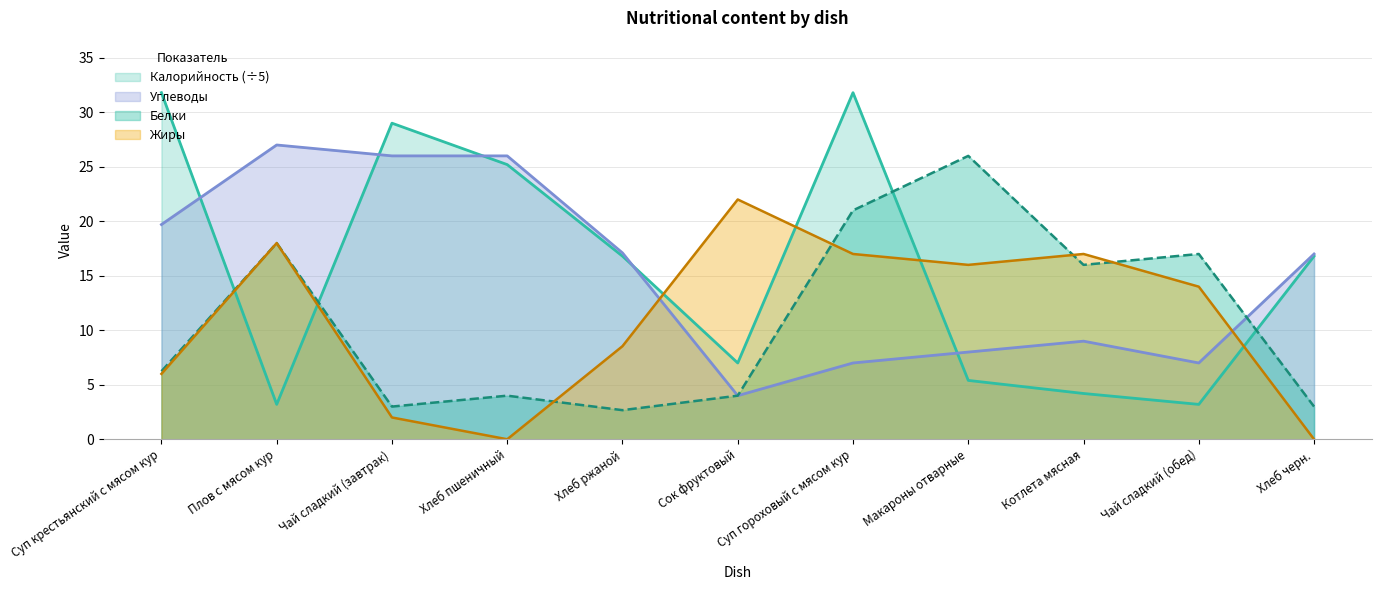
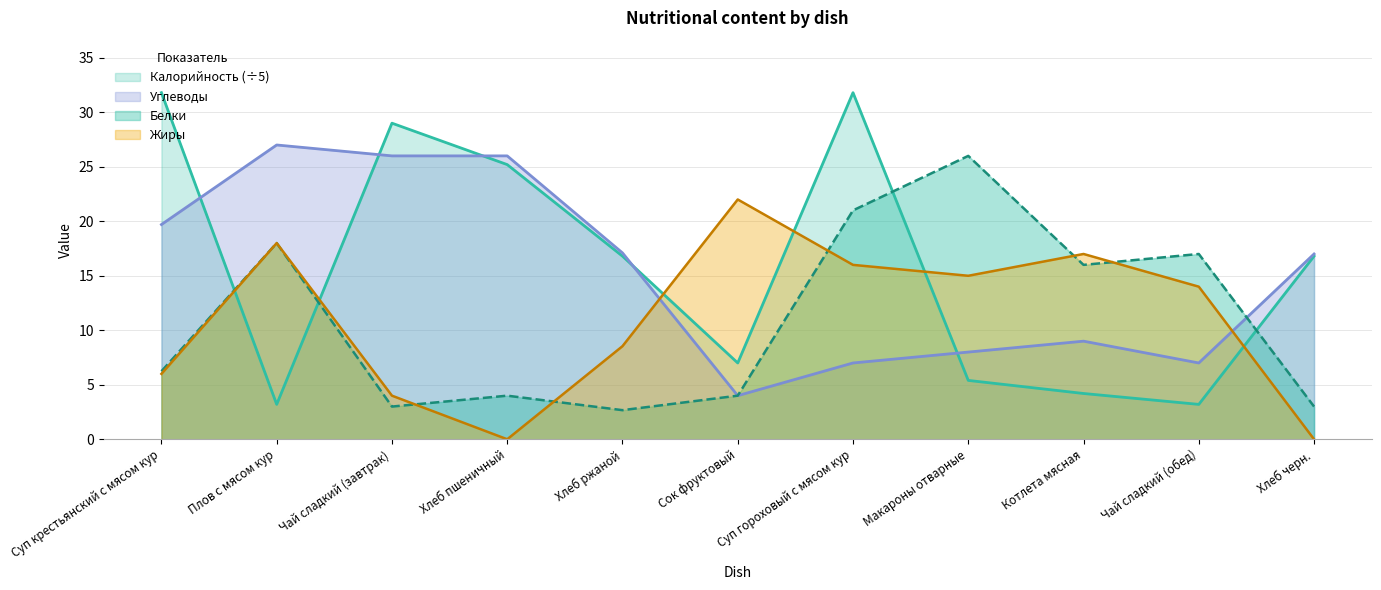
  {
    "Жиры": {
      "Суп крестьянский с мясом кур": 6,
-     "Чай сладкий (завтрак)": 2,
+     "Чай сладкий (завтрак)": 4,
      "Хлеб пшеничный": 0,
      "Хлеб ржаной": 8.5,
      "Сок фруктовый": 22,
-     "Суп гороховый с мясом кур": 17,
-     "Макароны отварные": 16,
+     "Суп гороховый с мясом кур": 16,
+     "Макароны отварные": 15,
      "Котлета мясная": 17,
      "Чай сладкий (обед)": 14,
      "Хлеб черн.": 0
    }
  }
